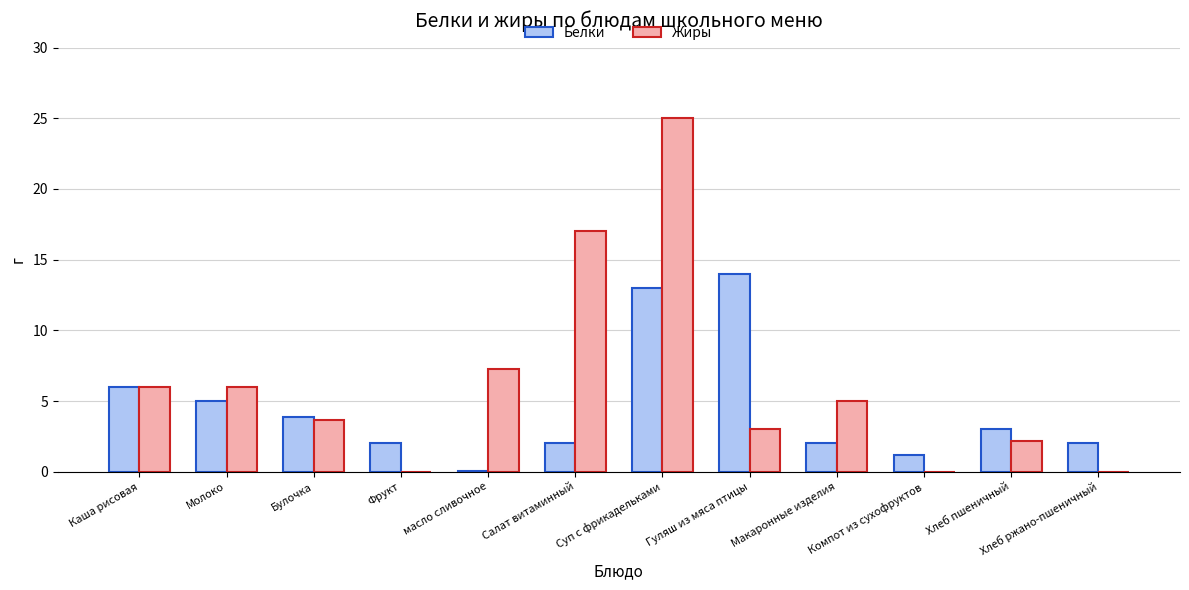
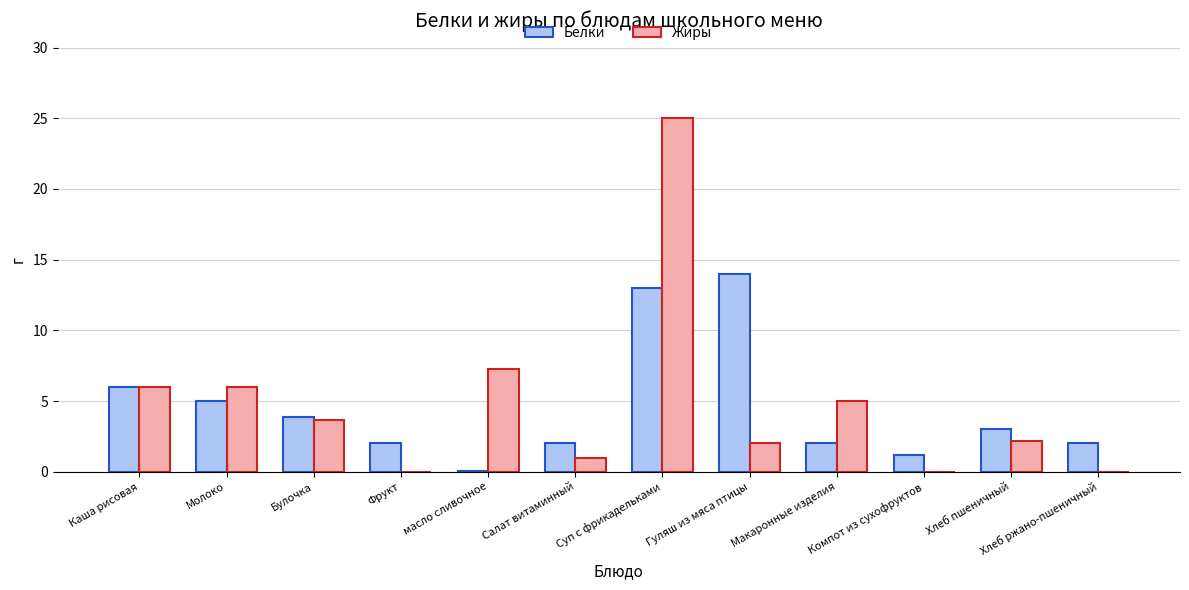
  {
    "Белки": {
      "Каша рисовая": 6,
      "Молоко": 5,
      "Булочка": 4,
      "Фрукт": 2,
      "Салат витаминный": 2,
      "Суп с фрикадельками": 13,
      "Гуляш из мяса птицы": 14,
      "Макаронные изделия": 2,
      "Компот из сухофруктов": 1,
      "Хлеб пшеничный": 3,
      "Хлеб ржано-пшеничный": 2
    },
    "Жиры": {
      "Каша рисовая": 6,
      "Молоко": 6,
      "Булочка": 3.7,
      "Фрукт": 0,
      "масло сливочное": 7.3,
-     "Салат витаминный": 17,
+     "Салат витаминный": 1,
      "Суп с фрикадельками": 25,
-     "Гуляш из мяса птицы": 3,
+     "Гуляш из мяса птицы": 2,
      "Макаронные изделия": 5,
      "Компот из сухофруктов": 0,
      "Хлеб пшеничный": 2.2,
      "Хлеб ржано-пшеничный": 0
    }
  }
